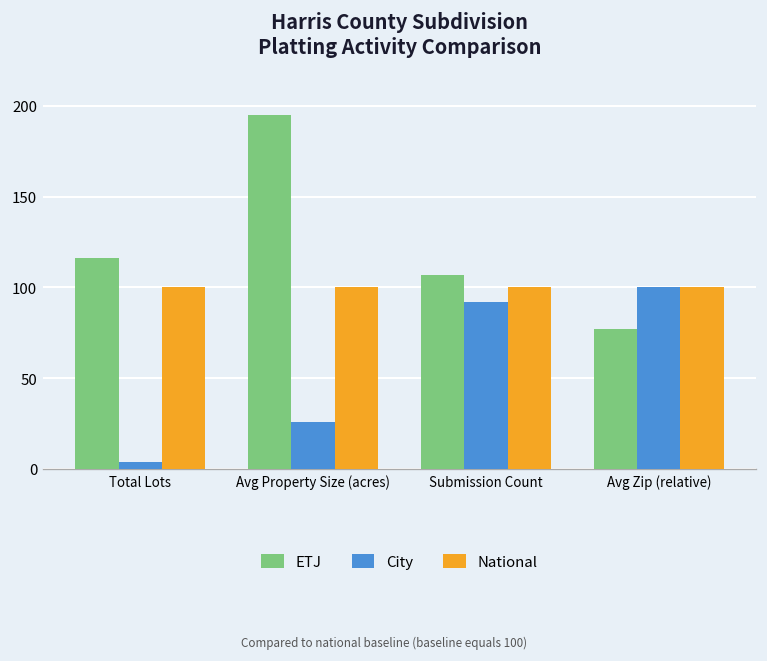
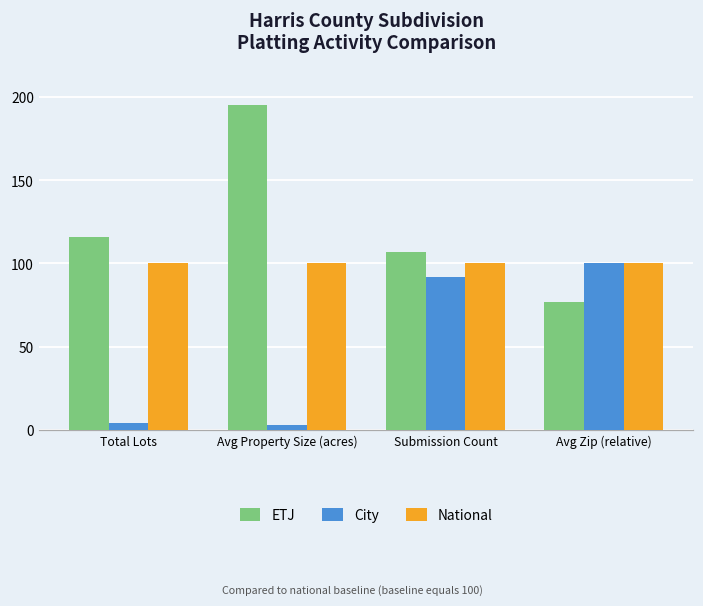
  {
    "ETJ": {
      "Total Lots": 116,
      "Avg Property Size (acres)": 195,
      "Submission Count": 107,
      "Avg Zip (relative)": 77
    },
    "City": {
      "Total Lots": 4,
-     "Avg Property Size (acres)": 26,
+     "Avg Property Size (acres)": 3,
      "Submission Count": 92,
      "Avg Zip (relative)": 100
    },
    "National": {
      "Total Lots": 100,
      "Avg Property Size (acres)": 100,
      "Submission Count": 100,
      "Avg Zip (relative)": 100
    }
  }
